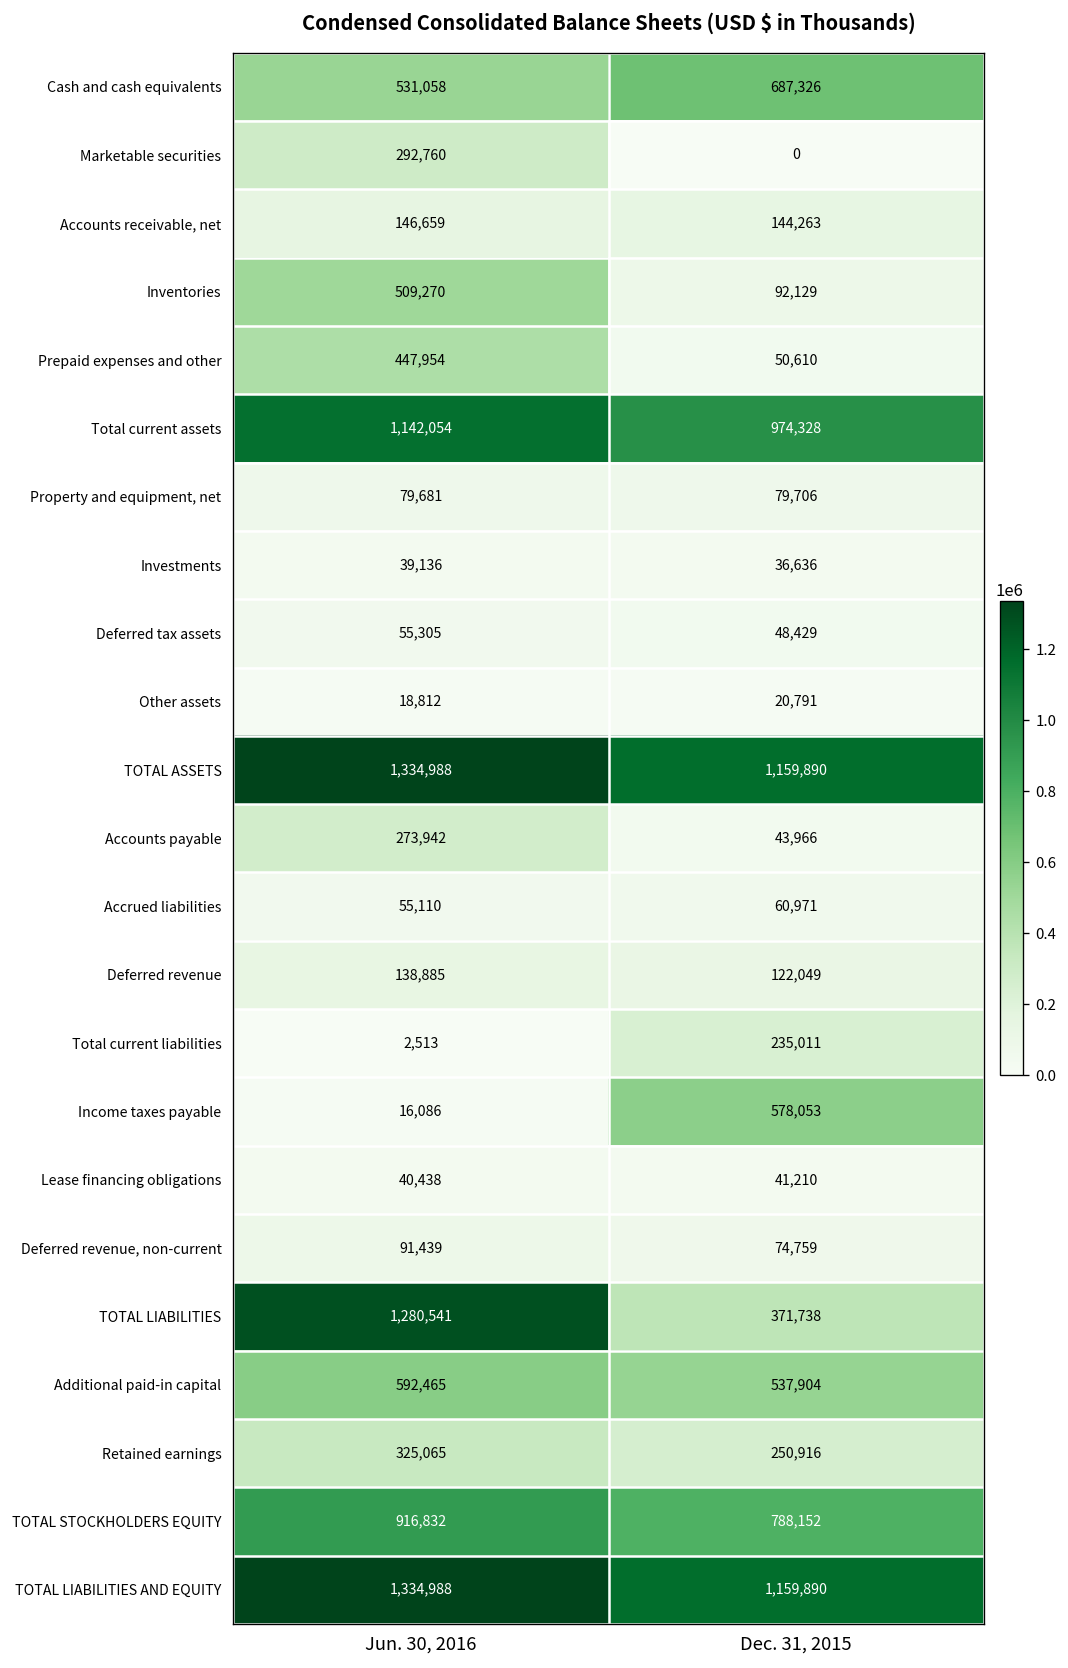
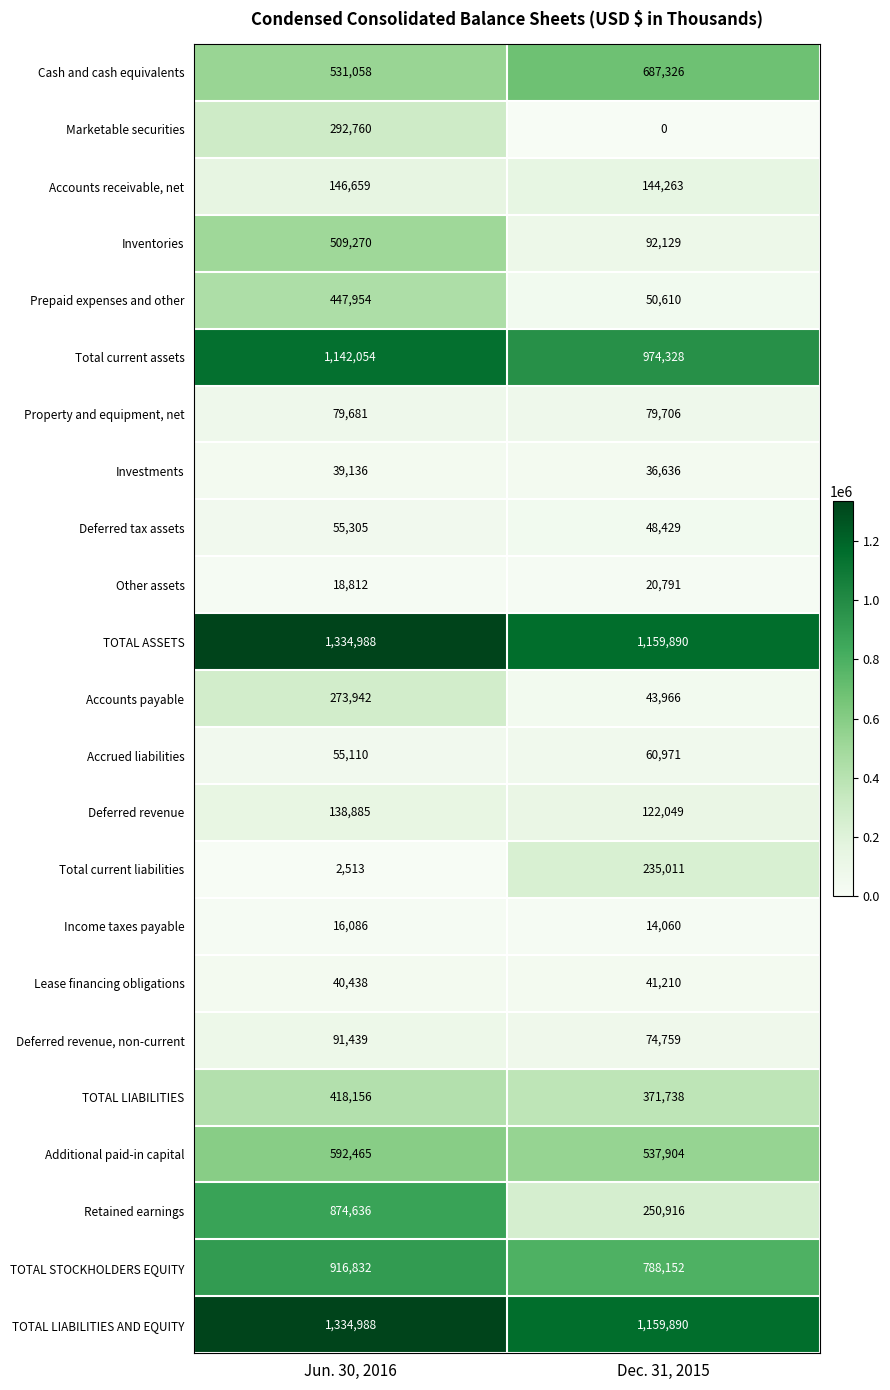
  {
    "Cash and cash equivalents": {
      "Jun. 30, 2016": "531,058",
      "Dec. 31, 2015": "687,326"
    },
    "Marketable securities": {
      "Jun. 30, 2016": "292,760",
      "Dec. 31, 2015": "0"
    },
    "Accounts receivable, net": {
      "Jun. 30, 2016": "146,659",
      "Dec. 31, 2015": "144,263"
    },
    "Inventories": {
      "Jun. 30, 2016": "509,270",
      "Dec. 31, 2015": "92,129"
    },
    "Prepaid expenses and other": {
      "Jun. 30, 2016": "447,954",
      "Dec. 31, 2015": "50,610"
    },
    "Total current assets": {
      "Jun. 30, 2016": "1,142,054",
      "Dec. 31, 2015": "974,328"
    },
    "Property and equipment, net": {
      "Jun. 30, 2016": "79,681",
      "Dec. 31, 2015": "79,706"
    },
    "Investments": {
      "Jun. 30, 2016": "39,136",
      "Dec. 31, 2015": "36,636"
    },
    "Deferred tax assets": {
      "Jun. 30, 2016": "55,305",
      "Dec. 31, 2015": "48,429"
    },
    "Other assets": {
      "Jun. 30, 2016": "18,812",
      "Dec. 31, 2015": "20,791"
    },
    "TOTAL ASSETS": {
      "Jun. 30, 2016": "1,334,988",
      "Dec. 31, 2015": "1,159,890"
    },
    "Accounts payable": {
      "Jun. 30, 2016": "273,942",
      "Dec. 31, 2015": "43,966"
    },
    "Accrued liabilities": {
      "Jun. 30, 2016": "55,110",
      "Dec. 31, 2015": "60,971"
    },
    "Deferred revenue": {
      "Jun. 30, 2016": "138,885",
      "Dec. 31, 2015": "122,049"
    },
    "Total current liabilities": {
      "Jun. 30, 2016": "2,513",
      "Dec. 31, 2015": "235,011"
    },
    "Income taxes payable": {
      "Jun. 30, 2016": "16,086",
-     "Dec. 31, 2015": "578,053"
+     "Dec. 31, 2015": "14,060"
    },
    "Lease financing obligations": {
      "Jun. 30, 2016": "40,438",
      "Dec. 31, 2015": "41,210"
    },
    "Deferred revenue, non-current": {
      "Jun. 30, 2016": "91,439",
      "Dec. 31, 2015": "74,759"
    },
    "TOTAL LIABILITIES": {
-     "Jun. 30, 2016": "1,280,541",
+     "Jun. 30, 2016": "418,156",
      "Dec. 31, 2015": "371,738"
    },
    "Additional paid-in capital": {
      "Jun. 30, 2016": "592,465",
      "Dec. 31, 2015": "537,904"
    },
    "Retained earnings": {
-     "Jun. 30, 2016": "325,065",
+     "Jun. 30, 2016": "874,636",
      "Dec. 31, 2015": "250,916"
    },
    "TOTAL STOCKHOLDERS EQUITY": {
      "Jun. 30, 2016": "916,832",
      "Dec. 31, 2015": "788,152"
    },
    "TOTAL LIABILITIES AND EQUITY": {
      "Jun. 30, 2016": "1,334,988",
      "Dec. 31, 2015": "1,159,890"
    }
  }
